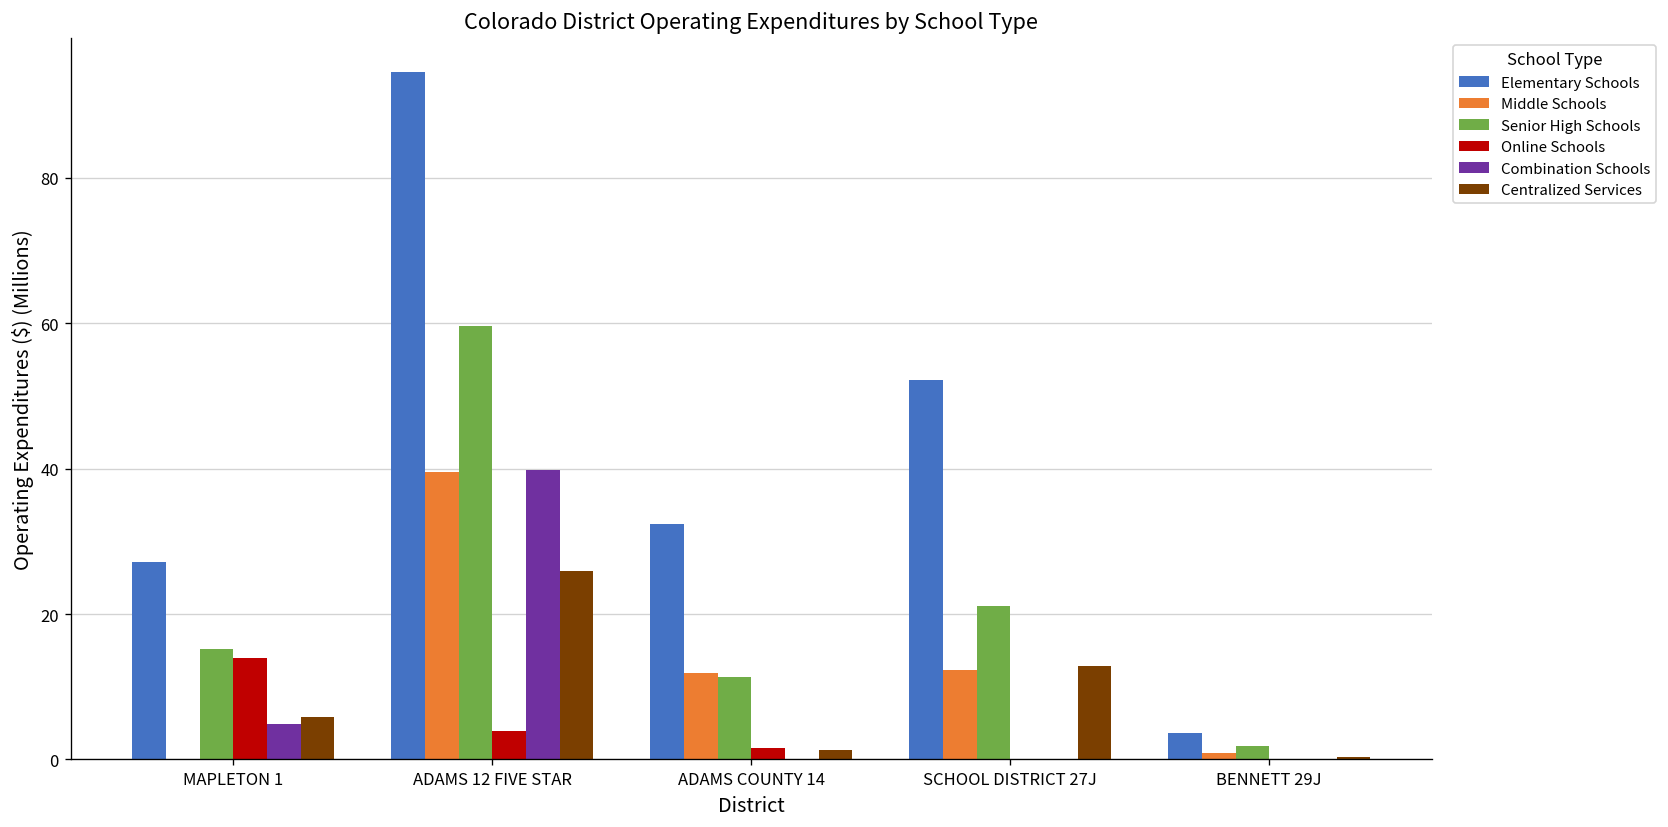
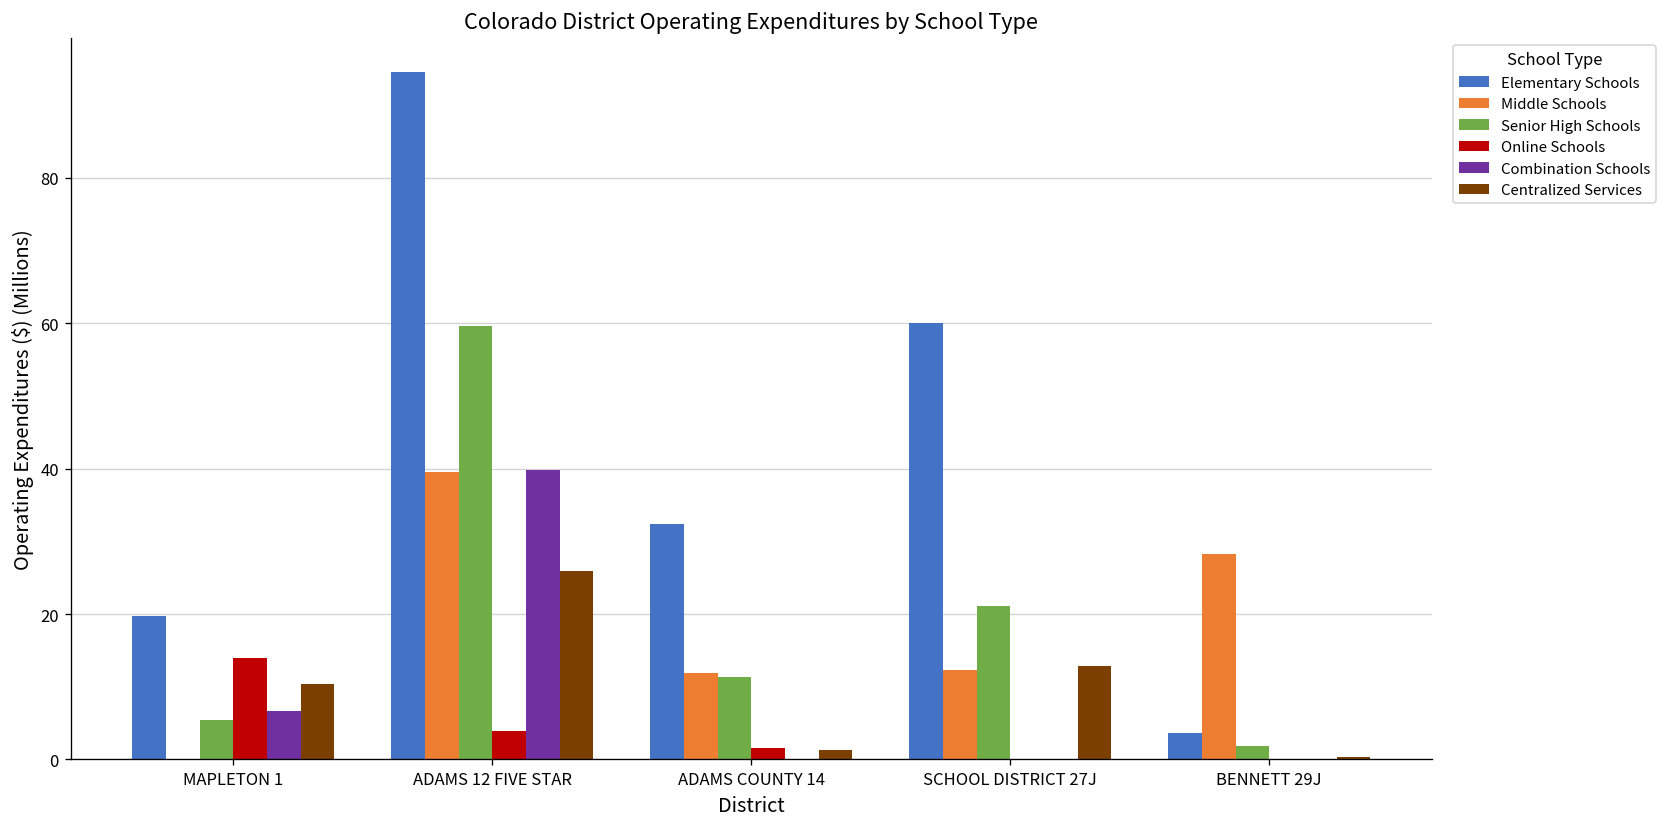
  {
    "Elementary Schools": {
-     "MAPLETON 1": 27,
+     "MAPLETON 1": 20,
      "ADAMS 12 FIVE STAR": 95,
      "ADAMS COUNTY 14": 32,
-     "SCHOOL DISTRICT 27J": 52,
+     "SCHOOL DISTRICT 27J": 60,
      "BENNETT 29J": 4
    },
    "Middle Schools": {
      "MAPLETON 1": 0,
      "ADAMS 12 FIVE STAR": 40,
      "ADAMS COUNTY 14": 12,
      "SCHOOL DISTRICT 27J": 12,
-     "BENNETT 29J": 1
+     "BENNETT 29J": 28
    },
    "Senior High Schools": {
-     "MAPLETON 1": 15,
+     "MAPLETON 1": 5,
      "ADAMS 12 FIVE STAR": 60,
      "ADAMS COUNTY 14": 11,
      "SCHOOL DISTRICT 27J": 21,
      "BENNETT 29J": 2
    },
    "Online Schools": {
      "MAPLETON 1": 14,
      "ADAMS 12 FIVE STAR": 4,
      "ADAMS COUNTY 14": 2,
      "BENNETT 29J": 0
    },
    "Combination Schools": {
-     "MAPLETON 1": 5,
+     "MAPLETON 1": 7,
      "ADAMS 12 FIVE STAR": 40,
      "ADAMS COUNTY 14": 0,
      "SCHOOL DISTRICT 27J": 0,
      "BENNETT 29J": 0
    },
    "Centralized Services": {
-     "MAPLETON 1": 6,
+     "MAPLETON 1": 10,
      "ADAMS 12 FIVE STAR": 26,
      "ADAMS COUNTY 14": 1,
      "SCHOOL DISTRICT 27J": 13
    }
  }
